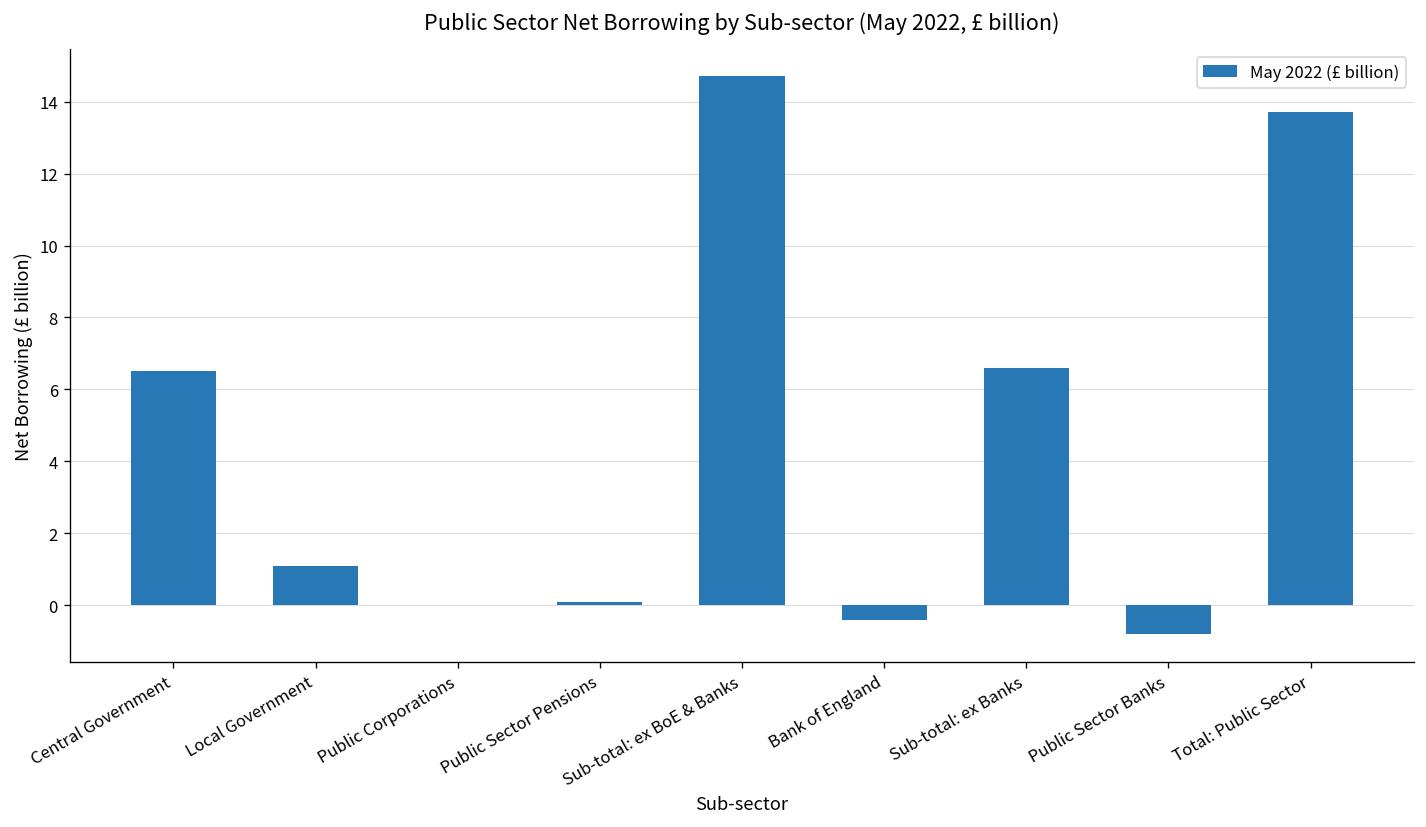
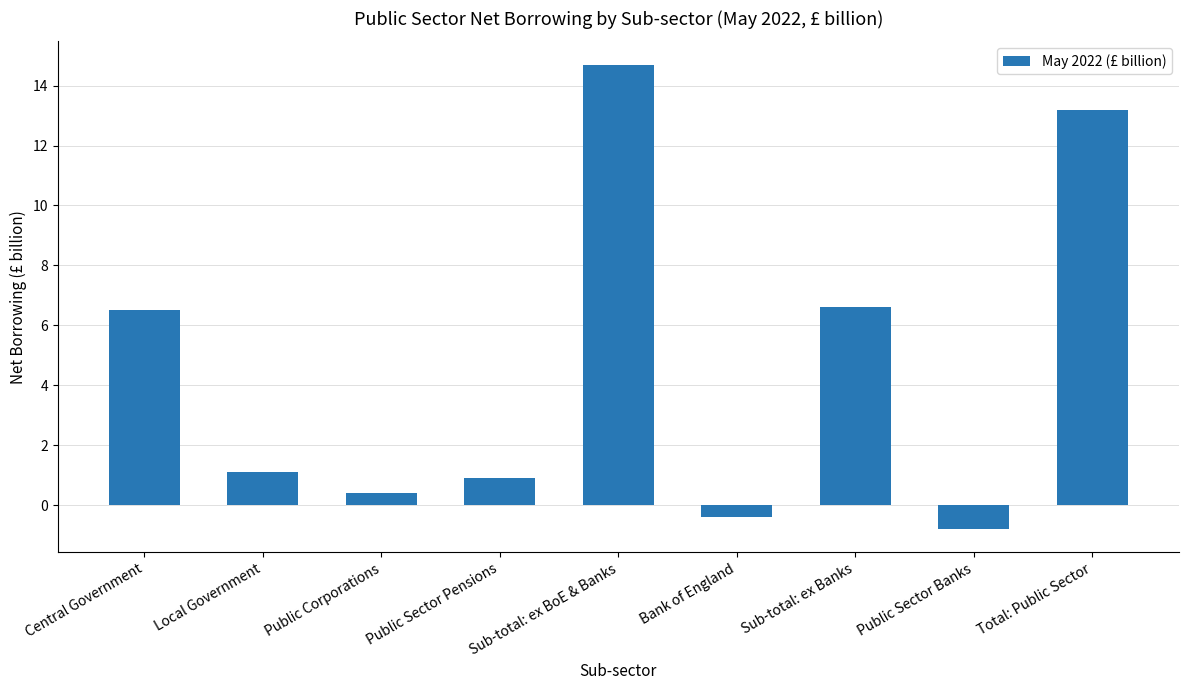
  {
    "Central Government": 6.5,
    "Local Government": 1.1,
-   "Public Corporations": 0.0,
-   "Public Sector Pensions": 0.1,
+   "Public Corporations": 0.4,
+   "Public Sector Pensions": 0.9,
    "Sub-total: ex BoE & Banks": 14.7,
    "Bank of England": -0.4,
    "Sub-total: ex Banks": 6.6,
    "Public Sector Banks": -0.8,
-   "Total: Public Sector": 13.7
+   "Total: Public Sector": 13.2
  }
